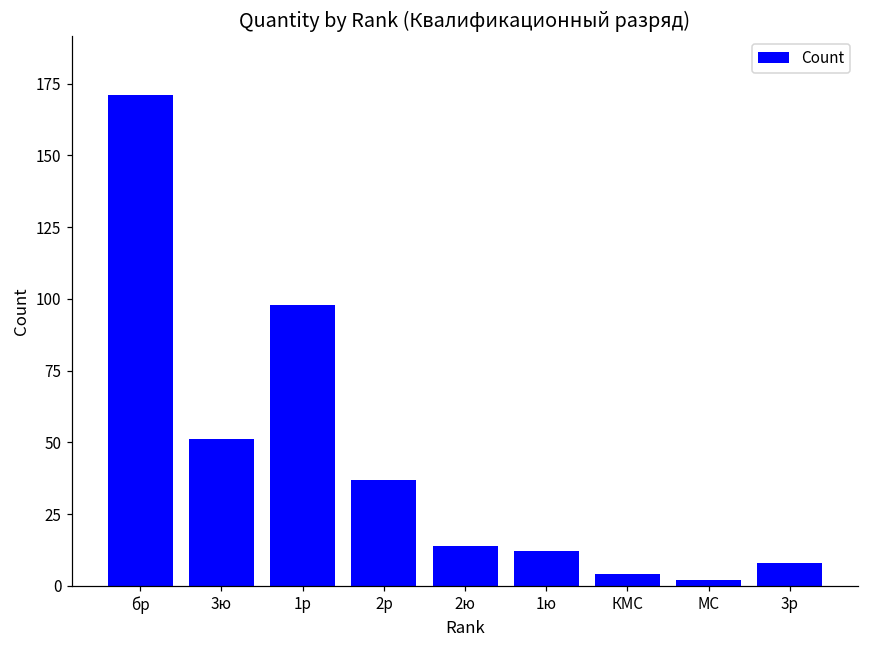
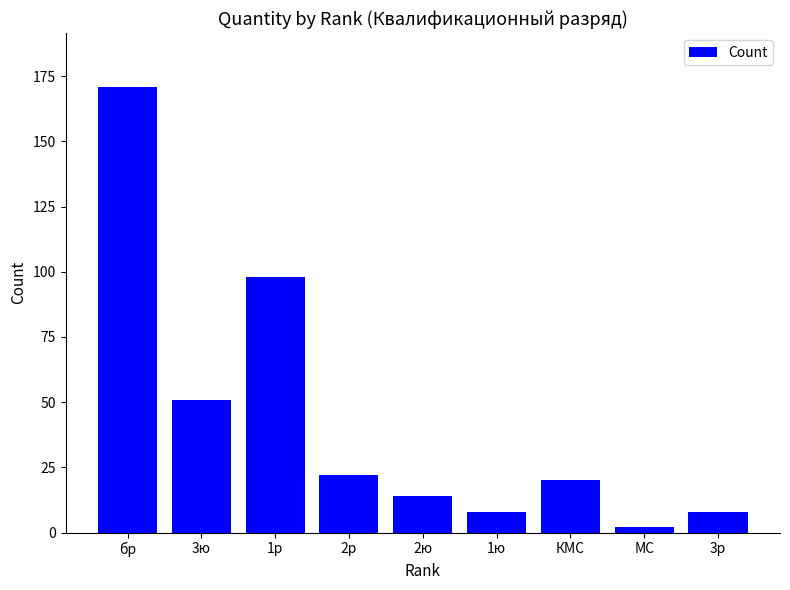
  {
    "бр": 171,
    "3ю": 51,
    "1р": 98,
-   "2р": 37,
+   "2р": 22,
    "2ю": 14,
-   "1ю": 12,
-   "КМС": 4,
+   "1ю": 8,
+   "КМС": 20,
    "МС": 2,
    "3р": 8
  }
